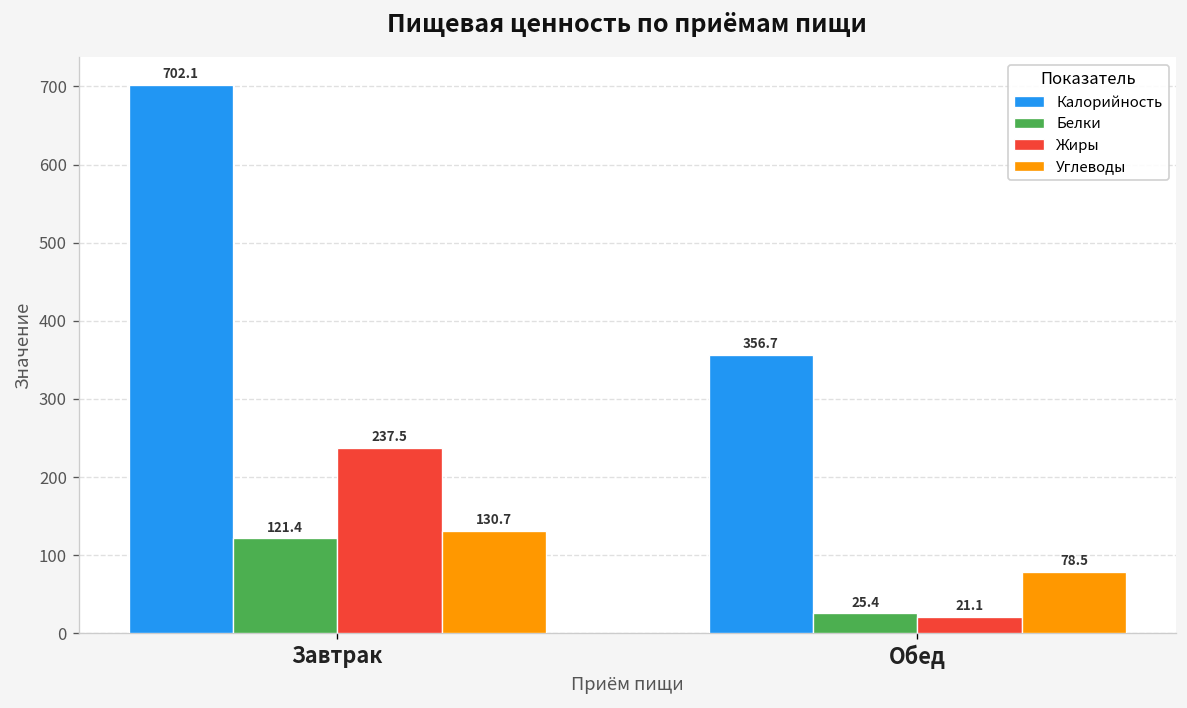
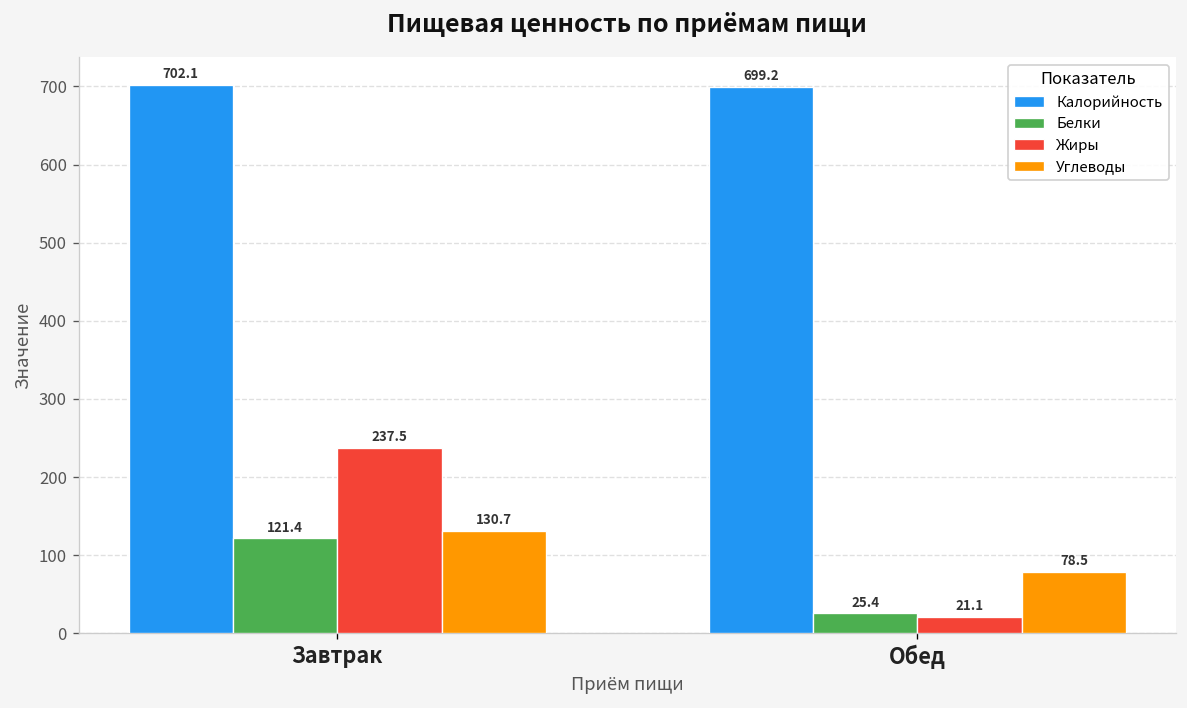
  {
    "Калорийность": {
      "Завтрак": 702.1,
-     "Обед": 356.7
+     "Обед": 699.2
    },
    "Белки": {
      "Завтрак": 121.4,
      "Обед": 25.4
    },
    "Жиры": {
      "Завтрак": 237.5,
      "Обед": 21.1
    },
    "Углеводы": {
      "Завтрак": 130.7,
      "Обед": 78.5
    }
  }
